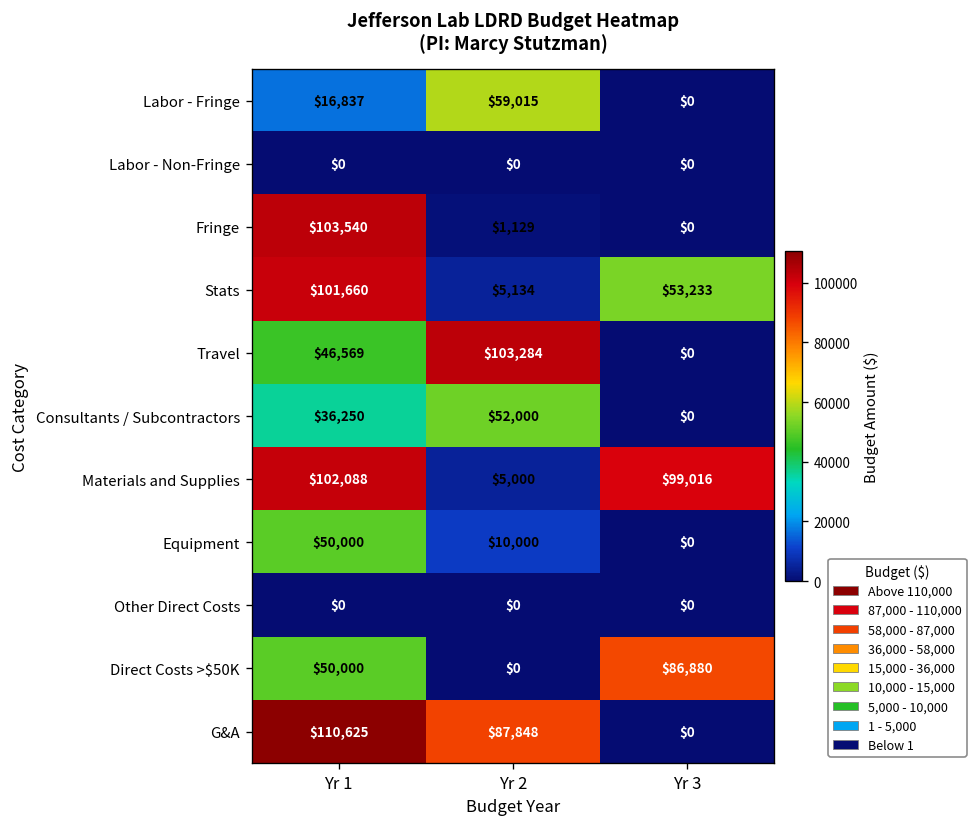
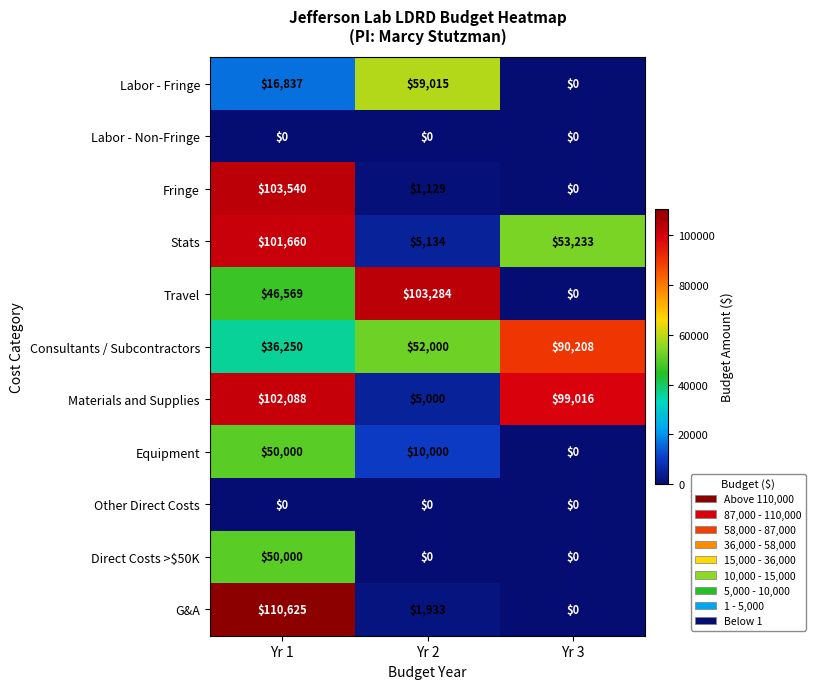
  {
    "Labor - Fringe": {
      "Yr 1": "$16,837",
      "Yr 2": "$59,015",
      "Yr 3": "$0"
    },
    "Labor - Non-Fringe": {
      "Yr 1": "$0",
      "Yr 2": "$0",
      "Yr 3": "$0"
    },
    "Fringe": {
      "Yr 1": "$103,540",
      "Yr 2": "$1,129",
      "Yr 3": "$0"
    },
    "Stats": {
      "Yr 1": "$101,660",
      "Yr 2": "$5,134",
      "Yr 3": "$53,233"
    },
    "Travel": {
      "Yr 1": "$46,569",
      "Yr 2": "$103,284",
      "Yr 3": "$0"
    },
    "Consultants / Subcontractors": {
      "Yr 1": "$36,250",
      "Yr 2": "$52,000",
-     "Yr 3": "$0"
+     "Yr 3": "$90,208"
    },
    "Materials and Supplies": {
      "Yr 1": "$102,088",
      "Yr 2": "$5,000",
      "Yr 3": "$99,016"
    },
    "Equipment": {
      "Yr 1": "$50,000",
      "Yr 2": "$10,000",
      "Yr 3": "$0"
    },
    "Other Direct Costs": {
      "Yr 1": "$0",
      "Yr 2": "$0",
      "Yr 3": "$0"
    },
    "Direct Costs >$50K": {
      "Yr 1": "$50,000",
      "Yr 2": "$0",
-     "Yr 3": "$86,880"
+     "Yr 3": "$0"
    },
    "G&A": {
      "Yr 1": "$110,625",
-     "Yr 2": "$87,848",
+     "Yr 2": "$1,933",
      "Yr 3": "$0"
    }
  }
